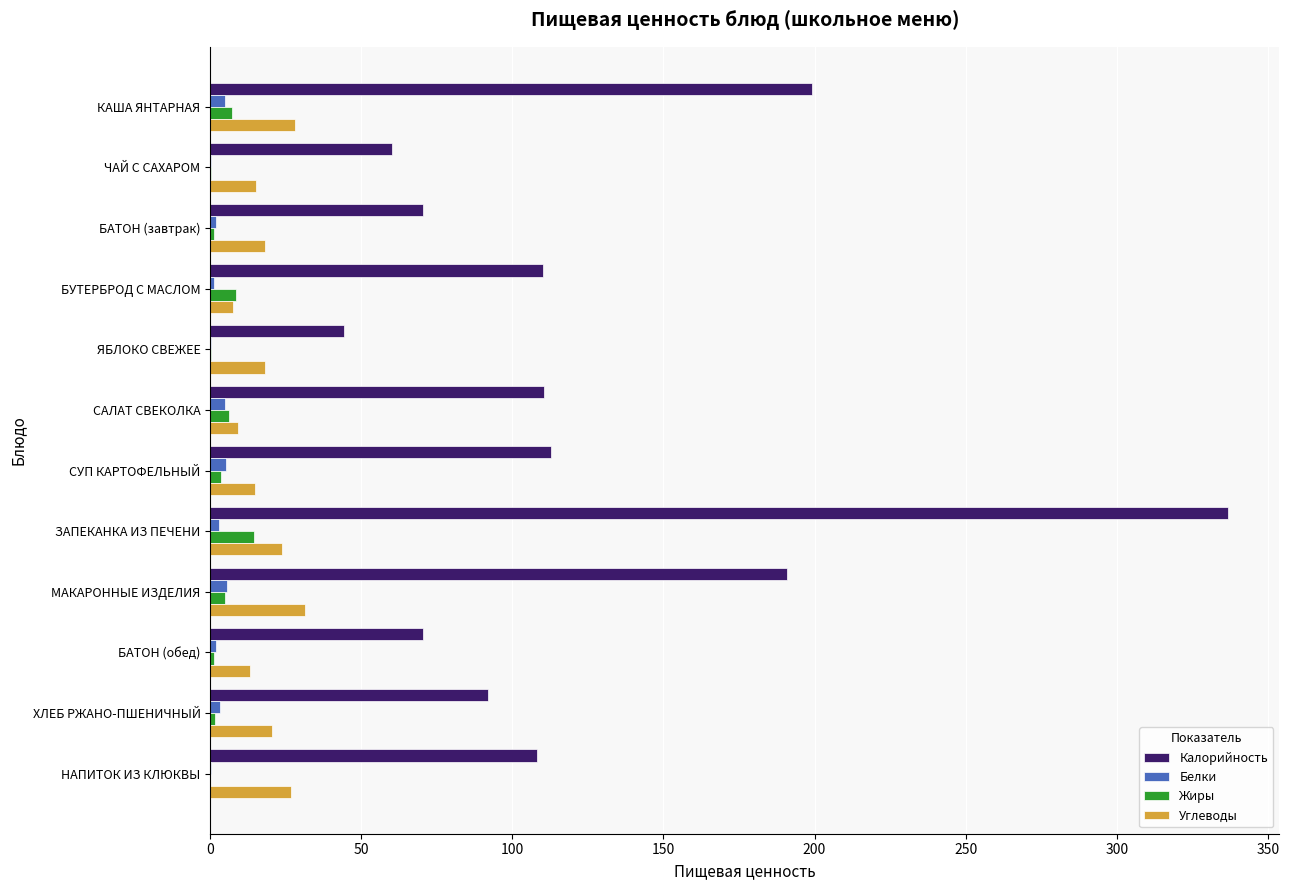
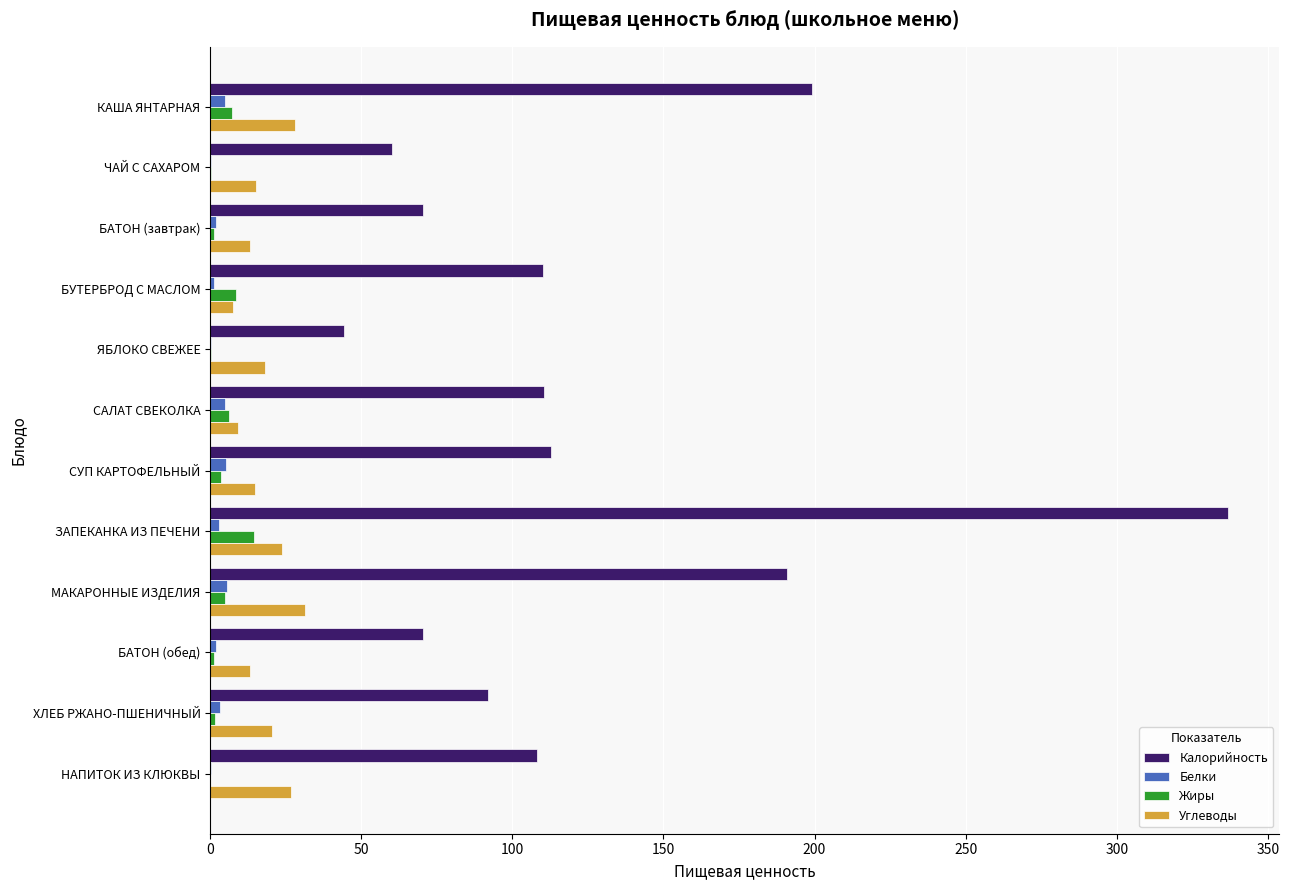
  {
    "Калорийность": {
      "КАША ЯНТАРНАЯ": 199,
      "ЧАЙ С САХАРОМ": 60,
      "БАТОН (завтрак)": 70,
      "БУТЕРБРОД С МАСЛОМ": 110,
      "ЯБЛОКО СВЕЖЕЕ": 44,
      "САЛАТ СВЕКОЛКА": 110,
      "СУП КАРТОФЕЛЬНЫЙ": 113,
      "ЗАПЕКАНКА ИЗ ПЕЧЕНИ": 337,
      "МАКАРОННЫЕ ИЗДЕЛИЯ": 191,
      "БАТОН (обед)": 70,
      "ХЛЕБ РЖАНО-ПШЕНИЧНЫЙ": 92,
      "НАПИТОК ИЗ КЛЮКВЫ": 108
    },
    "Белки": {
      "КАША ЯНТАРНАЯ": 5,
      "БАТОН (завтрак)": 2,
      "БУТЕРБРОД С МАСЛОМ": 1,
      "САЛАТ СВЕКОЛКА": 5,
      "СУП КАРТОФЕЛЬНЫЙ": 5,
      "ЗАПЕКАНКА ИЗ ПЕЧЕНИ": 3,
      "МАКАРОННЫЕ ИЗДЕЛИЯ": 6,
      "БАТОН (обед)": 2,
      "ХЛЕБ РЖАНО-ПШЕНИЧНЫЙ": 3
    },
    "Жиры": {
      "КАША ЯНТАРНАЯ": 7,
      "БАТОН (завтрак)": 1,
      "БУТЕРБРОД С МАСЛОМ": 8,
      "САЛАТ СВЕКОЛКА": 6,
      "СУП КАРТОФЕЛЬНЫЙ": 4,
      "ЗАПЕКАНКА ИЗ ПЕЧЕНИ": 15,
      "МАКАРОННЫЕ ИЗДЕЛИЯ": 5,
      "БАТОН (обед)": 1,
      "ХЛЕБ РЖАНО-ПШЕНИЧНЫЙ": 2,
      "НАПИТОК ИЗ КЛЮКВЫ": 0
    },
    "Углеводы": {
      "КАША ЯНТАРНАЯ": 28,
      "ЧАЙ С САХАРОМ": 15,
-     "БАТОН (завтрак)": 18,
+     "БАТОН (завтрак)": 13,
      "БУТЕРБРОД С МАСЛОМ": 8,
      "ЯБЛОКО СВЕЖЕЕ": 18,
      "САЛАТ СВЕКОЛКА": 9,
      "СУП КАРТОФЕЛЬНЫЙ": 15,
      "ЗАПЕКАНКА ИЗ ПЕЧЕНИ": 24,
      "МАКАРОННЫЕ ИЗДЕЛИЯ": 31,
      "БАТОН (обед)": 13,
      "ХЛЕБ РЖАНО-ПШЕНИЧНЫЙ": 20,
      "НАПИТОК ИЗ КЛЮКВЫ": 27
    }
  }
